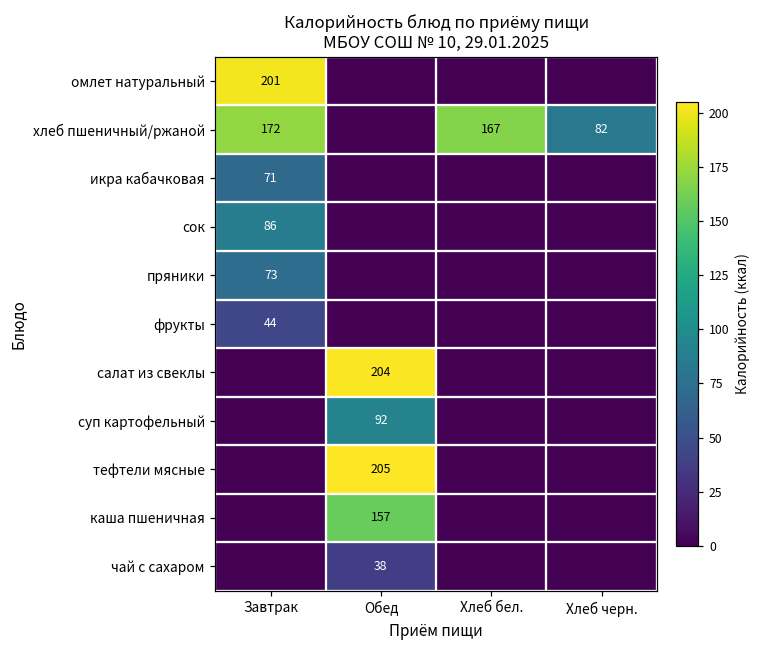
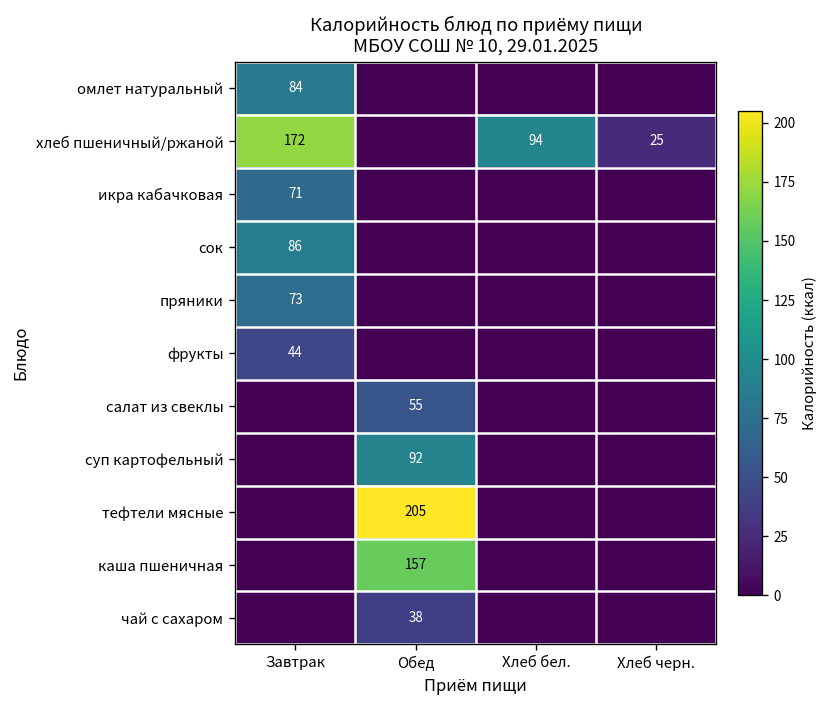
  {
    "омлет натуральный": {
-     "Завтрак": 201
+     "Завтрак": 84
    },
    "хлеб пшеничный/ржаной": {
      "Завтрак": 172,
-     "Хлеб бел.": 167,
-     "Хлеб черн.": 82
+     "Хлеб бел.": 94,
+     "Хлеб черн.": 25
    },
    "икра кабачковая": {
      "Завтрак": 71
    },
    "сок": {
      "Завтрак": 86
    },
    "пряники": {
      "Завтрак": 73
    },
    "фрукты": {
      "Завтрак": 44
    },
    "салат из свеклы": {
-     "Обед": 204
+     "Обед": 55
    },
    "суп картофельный": {
      "Обед": 92
    },
    "тефтели мясные": {
      "Обед": 205
    },
    "каша пшеничная": {
      "Обед": 157
    },
    "чай с сахаром": {
      "Обед": 38
    }
  }
